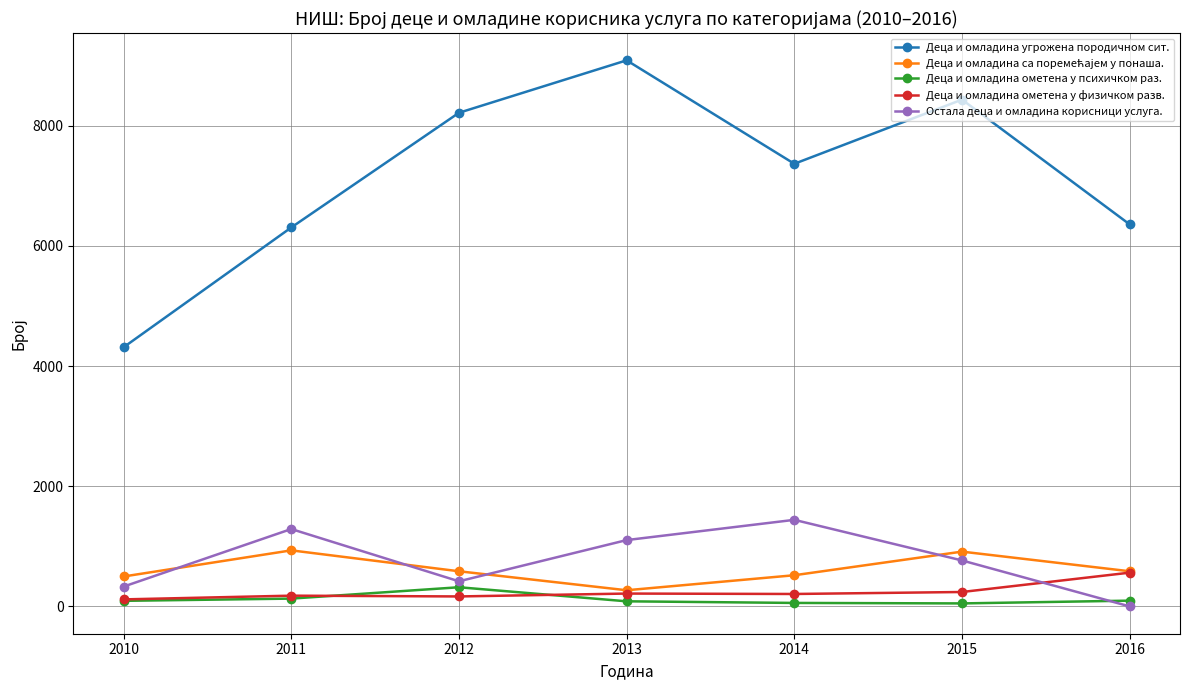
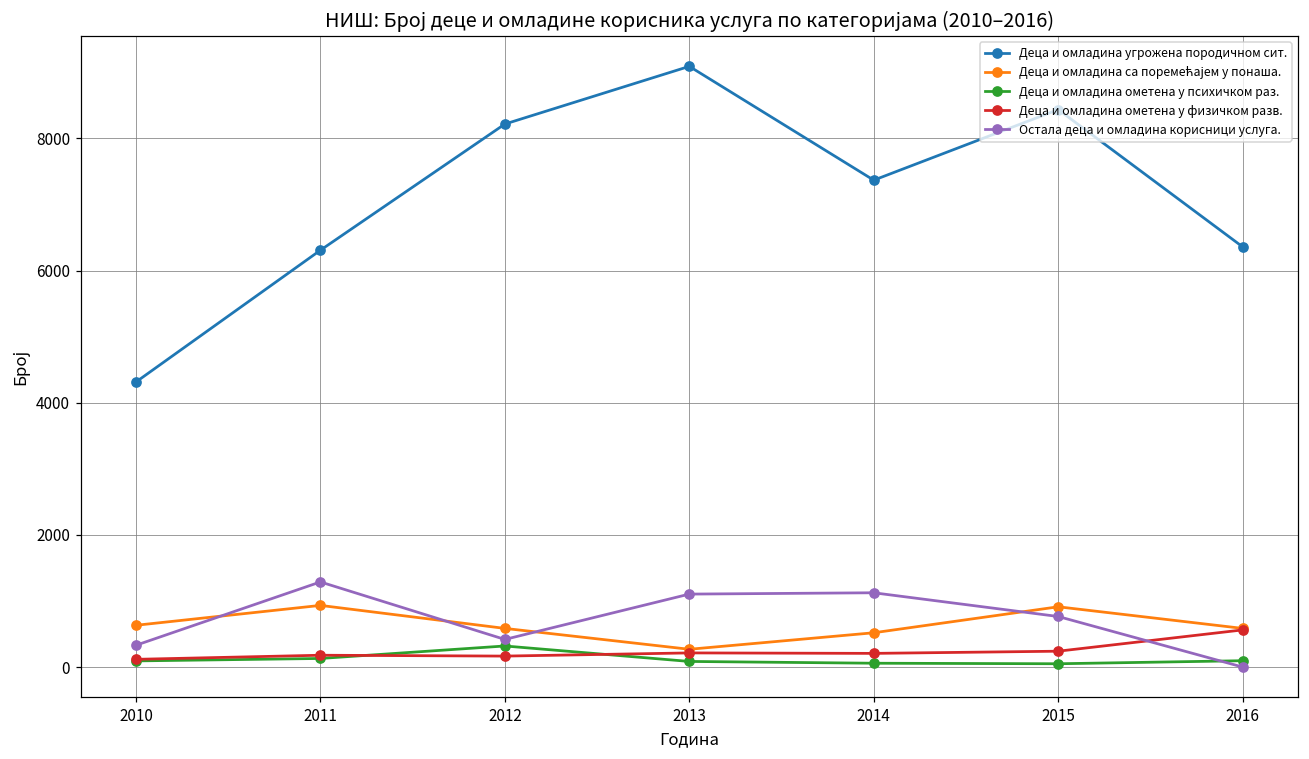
  {
    "Деца и омладина угрожена породичном сит.": {
      "2010": 4300,
      "2011": 6300,
      "2012": 8200,
      "2013": 9100,
      "2014": 7400,
      "2016": 6400
    },
    "Деца и омладина са поремећајем у понаша.": {
-     "2010": 500,
+     "2010": 600,
      "2011": 900,
      "2012": 600,
      "2013": 300,
      "2014": 500,
      "2015": 900
    },
    "Деца и омладина ометена у психичком раз.": {
      "2011": 100,
      "2012": 300,
      "2013": 100,
      "2014": 100,
      "2015": 100,
      "2016": 100
    },
    "Деца и омладина ометена у физичком разв.": {
      "2011": 200,
      "2012": 200,
      "2013": 200,
      "2014": 200,
      "2015": 200
    },
    "Остала деца и омладина корисници услуга.": {
      "2010": 300,
      "2011": 1300,
      "2012": 400,
      "2013": 1100,
-     "2014": 1400,
+     "2014": 1100,
      "2015": 800,
      "2016": 0
    }
  }
